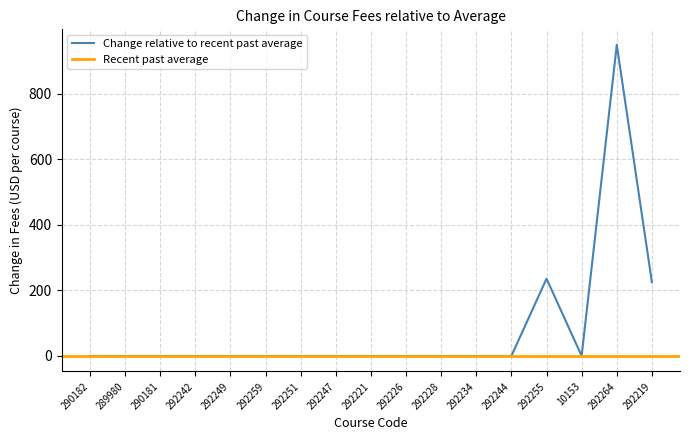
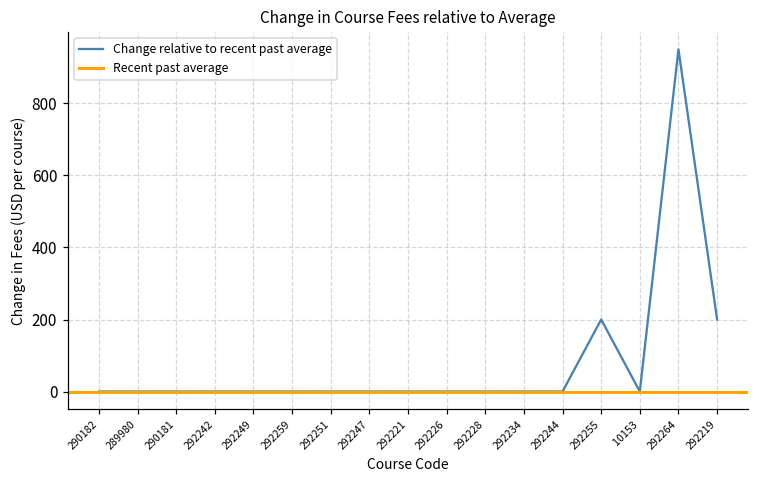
  {
    "290182": 0,
    "289980": 0,
    "290181": 0,
    "292242": 0,
    "292249": 0,
    "292259": 0,
    "292251": 0,
    "292247": 0,
    "292221": 0,
    "292226": 0,
    "292228": 0,
    "292234": 0,
    "292244": 0,
-   "292255": 240,
+   "292255": 200,
    "10153": 0,
    "292264": 950,
-   "292219": 230
+   "292219": 200
  }
